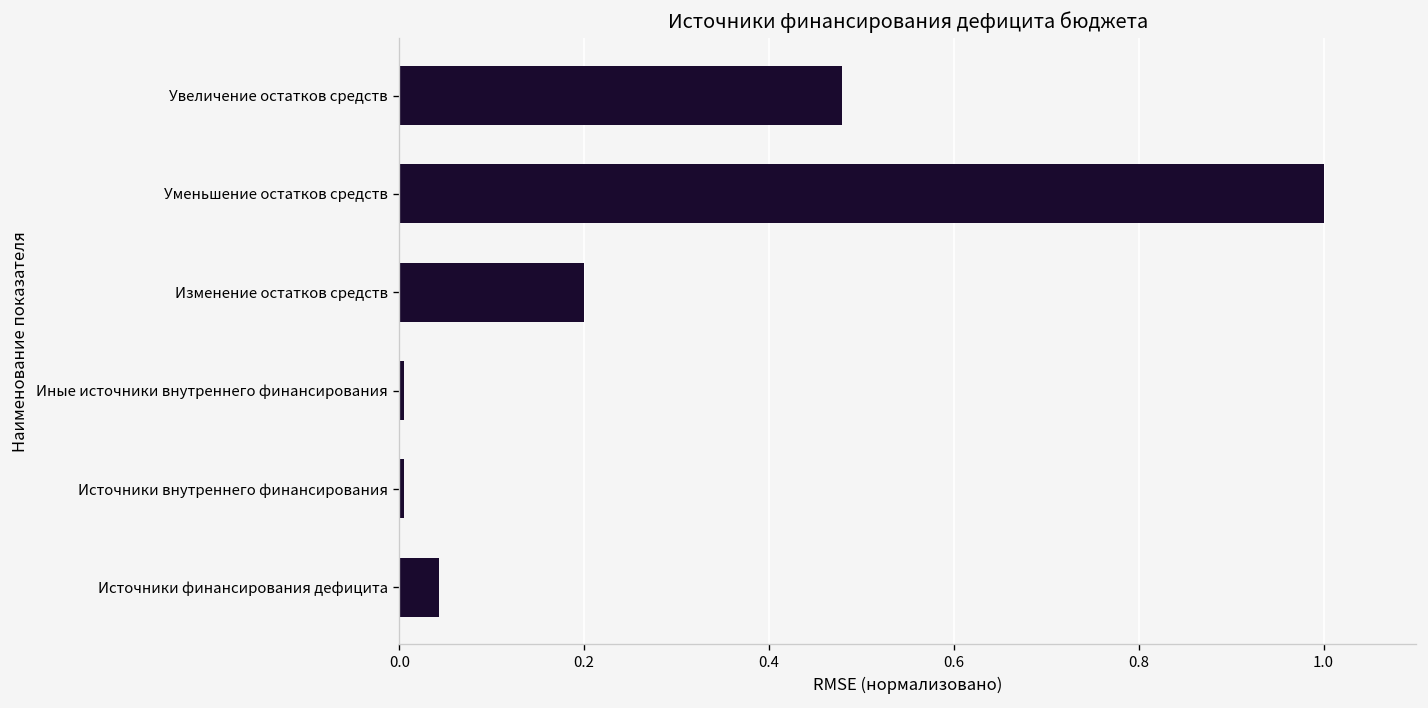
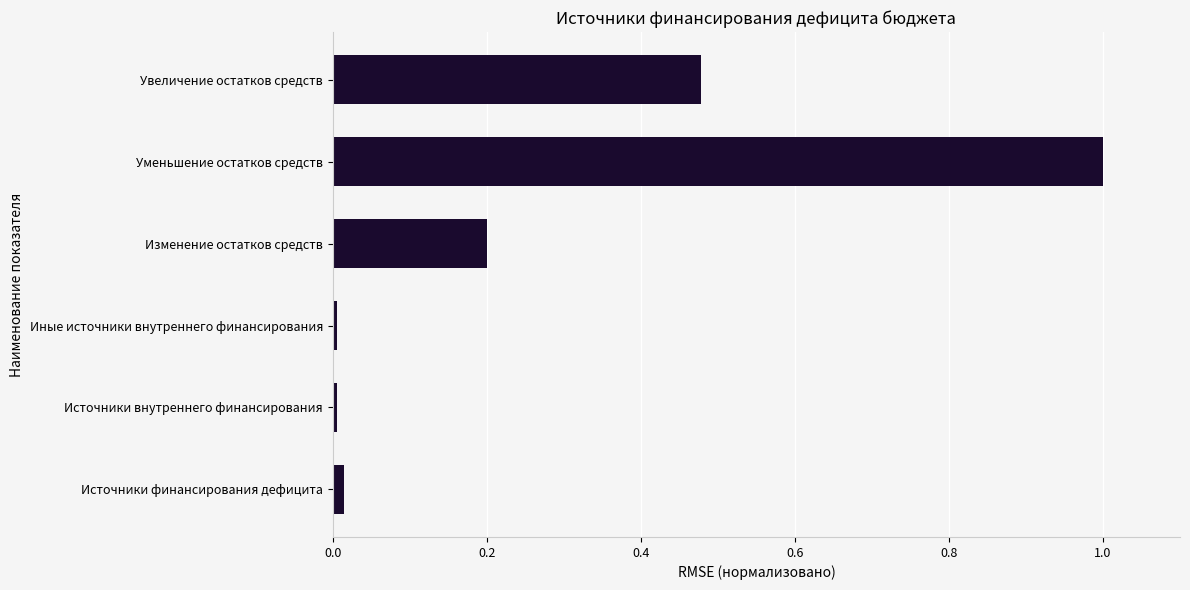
  {
    "Увеличение остатков средств": 0.48,
    "Уменьшение остатков средств": 1.00,
    "Изменение остатков средств": 0.20,
    "Иные источники внутреннего финансирования": 0.01,
    "Источники внутреннего финансирования": 0.01,
-   "Источники финансирования дефицита": 0.04
+   "Источники финансирования дефицита": 0.01
  }
